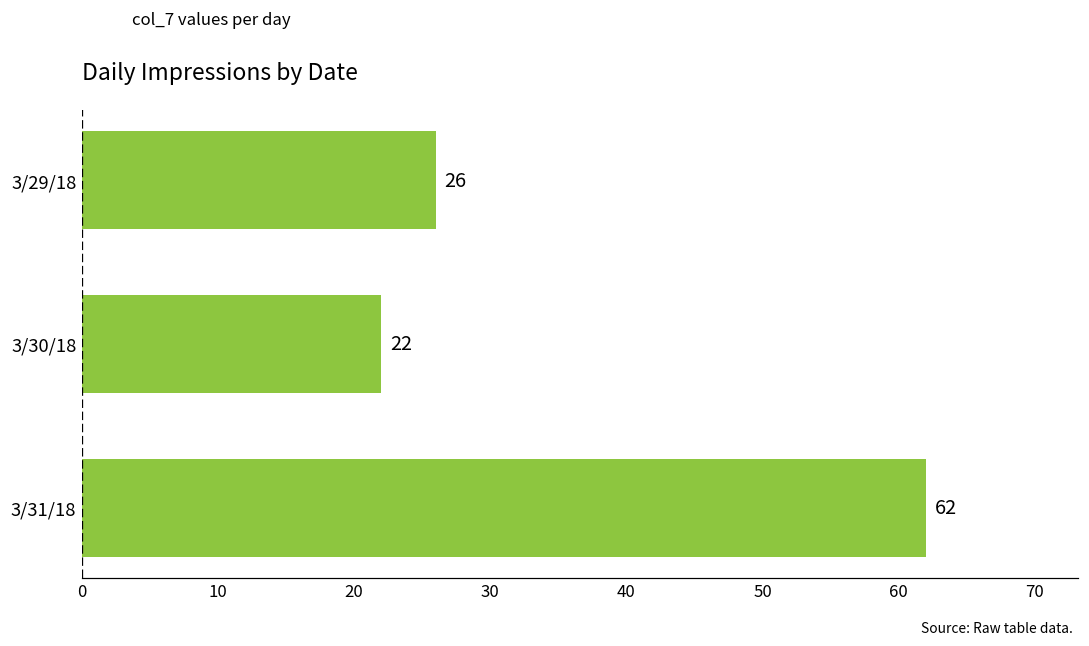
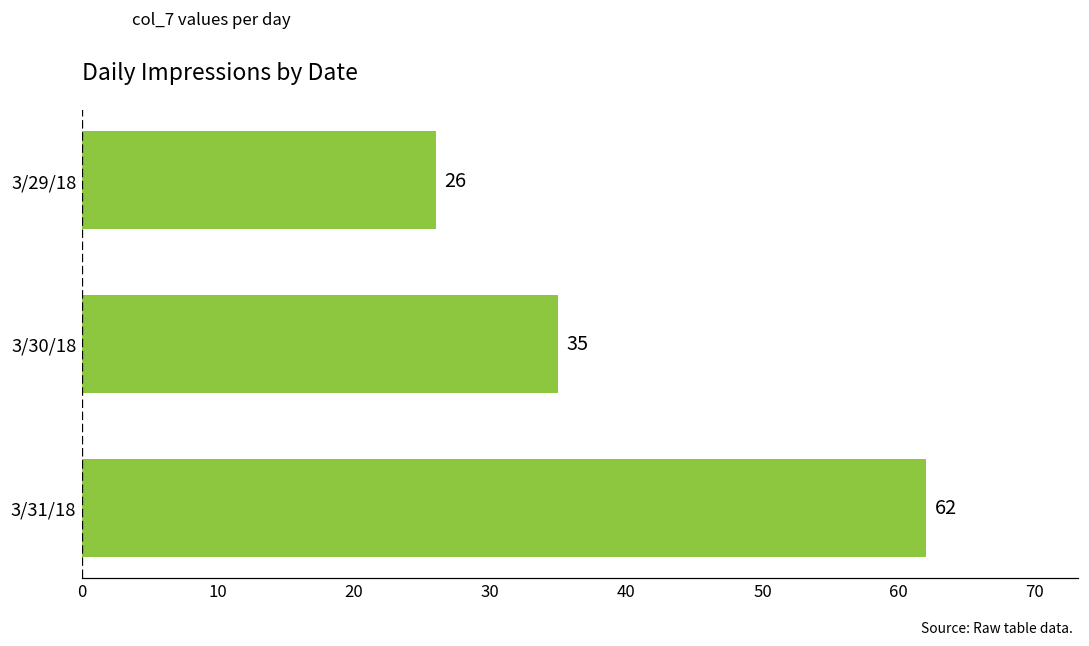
  {
    "3/29/18": 26,
-   "3/30/18": 22,
+   "3/30/18": 35,
    "3/31/18": 62
  }
